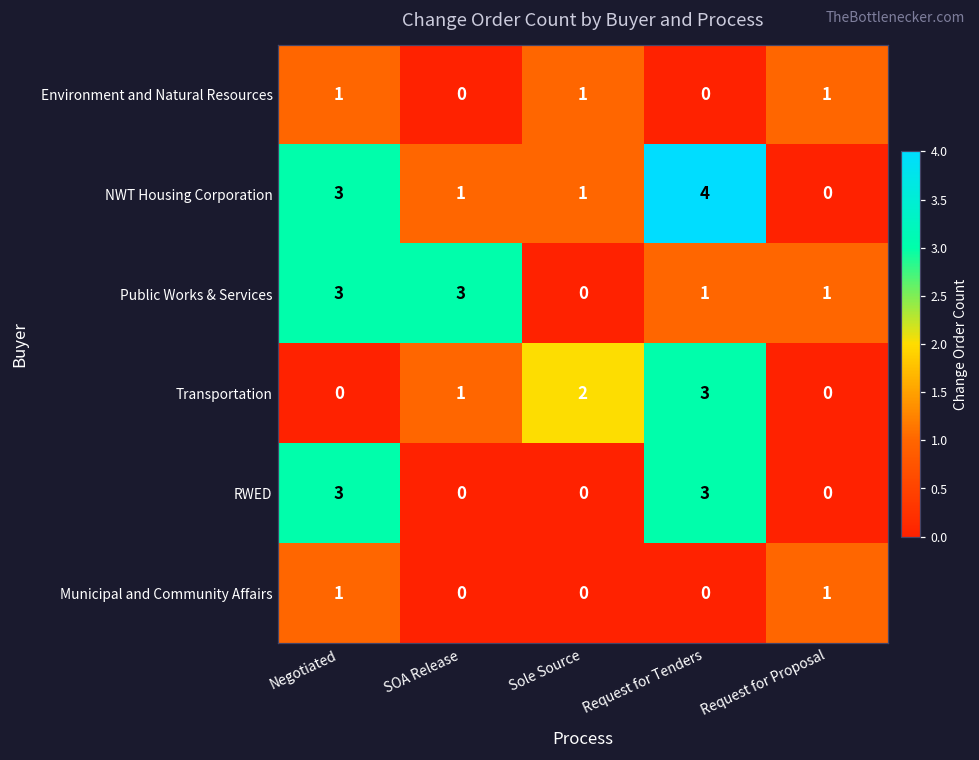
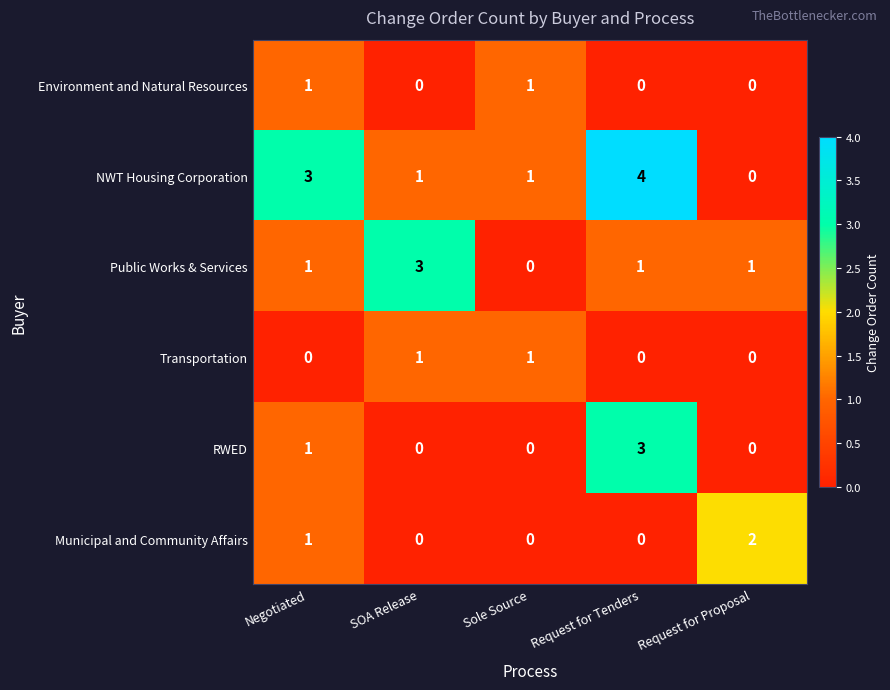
  {
    "Environment and Natural Resources": {
      "Negotiated": 1,
      "SOA Release": 0,
      "Sole Source": 1,
      "Request for Tenders": 0,
-     "Request for Proposal": 1
+     "Request for Proposal": 0
    },
    "NWT Housing Corporation": {
      "Negotiated": 3,
      "SOA Release": 1,
      "Sole Source": 1,
      "Request for Tenders": 4,
      "Request for Proposal": 0
    },
    "Public Works & Services": {
-     "Negotiated": 3,
+     "Negotiated": 1,
      "SOA Release": 3,
      "Sole Source": 0,
      "Request for Tenders": 1,
      "Request for Proposal": 1
    },
    "Transportation": {
      "Negotiated": 0,
      "SOA Release": 1,
-     "Sole Source": 2,
-     "Request for Tenders": 3,
+     "Sole Source": 1,
+     "Request for Tenders": 0,
      "Request for Proposal": 0
    },
    "RWED": {
-     "Negotiated": 3,
+     "Negotiated": 1,
      "SOA Release": 0,
      "Sole Source": 0,
      "Request for Tenders": 3,
      "Request for Proposal": 0
    },
    "Municipal and Community Affairs": {
      "Negotiated": 1,
      "SOA Release": 0,
      "Sole Source": 0,
      "Request for Tenders": 0,
-     "Request for Proposal": 1
+     "Request for Proposal": 2
    }
  }
